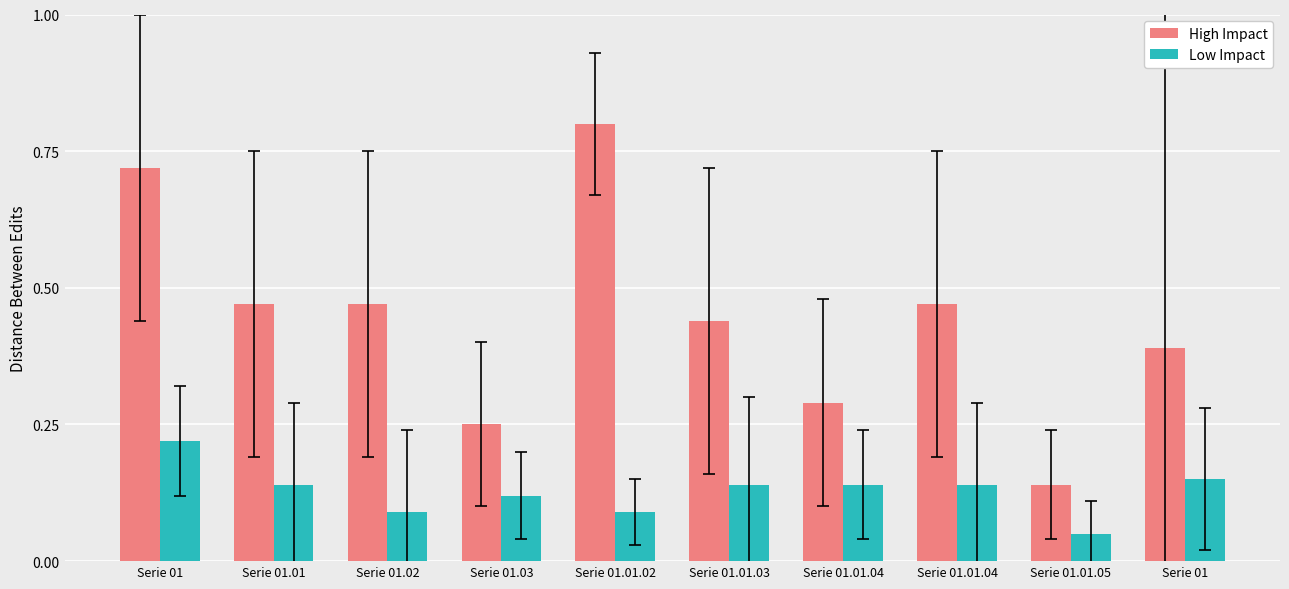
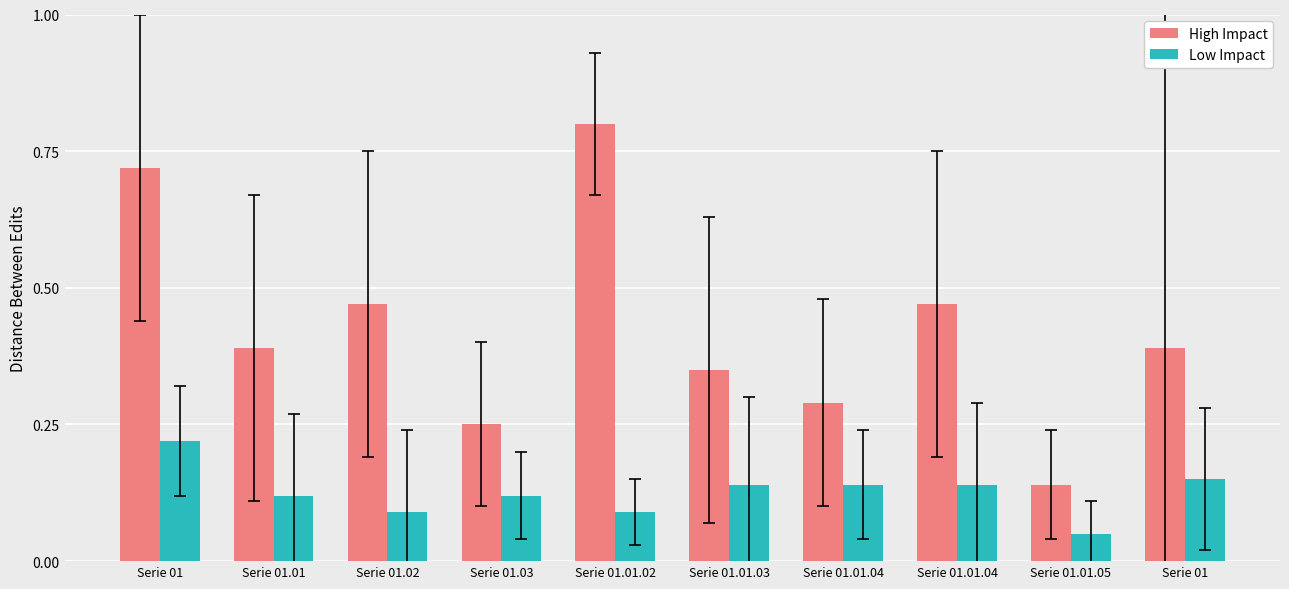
  {
    "High Impact": {
-     "Serie 01.01": 0.47,
+     "Serie 01.01": 0.39,
      "Serie 01.02": 0.47,
      "Serie 01.03": 0.25,
      "Serie 01.01.02": 0.80,
-     "Serie 01.01.03": 0.44,
+     "Serie 01.01.03": 0.35,
      "Serie 01.01.05": 0.14
    },
    "Low Impact": {
-     "Serie 01.01": 0.14,
+     "Serie 01.01": 0.12,
      "Serie 01.02": 0.09,
      "Serie 01.03": 0.12,
      "Serie 01.01.02": 0.09,
      "Serie 01.01.03": 0.14,
      "Serie 01.01.05": 0.05
    }
  }
